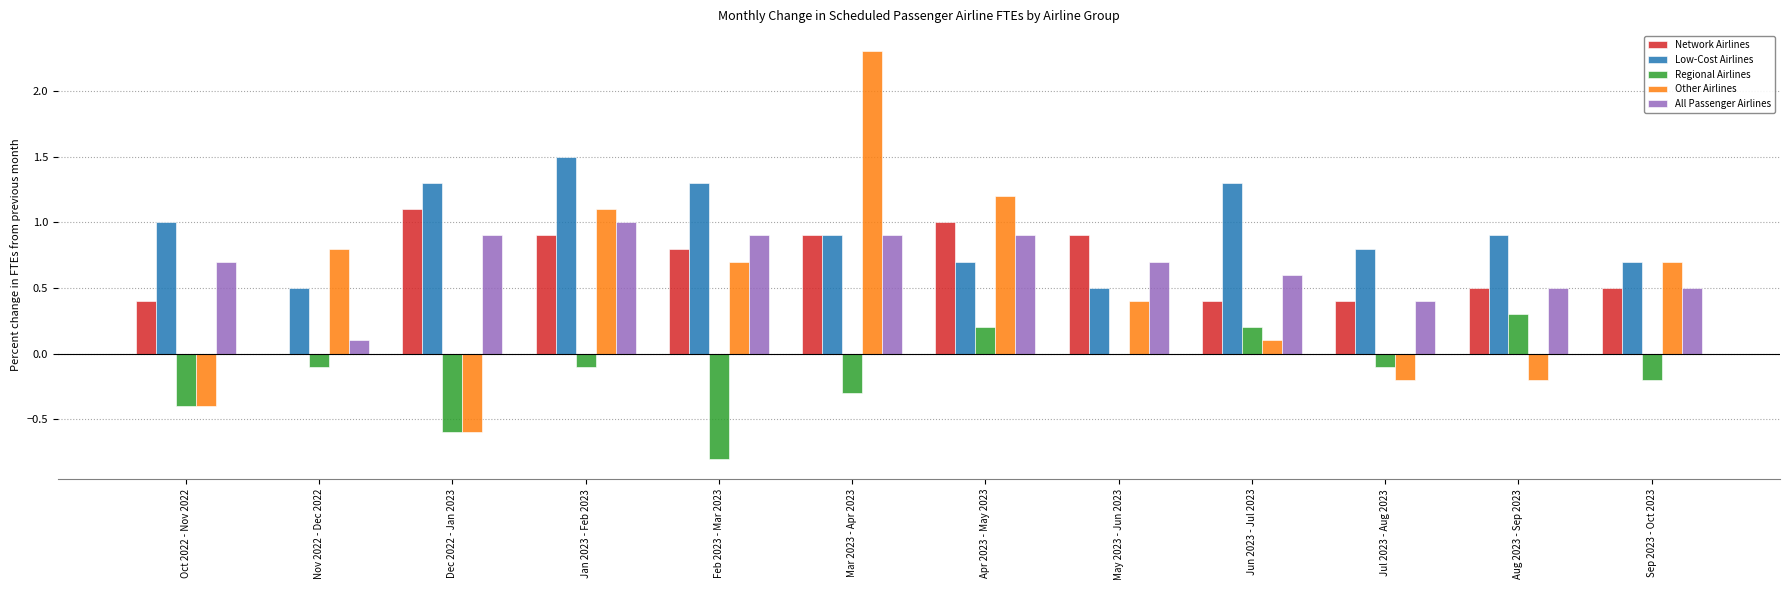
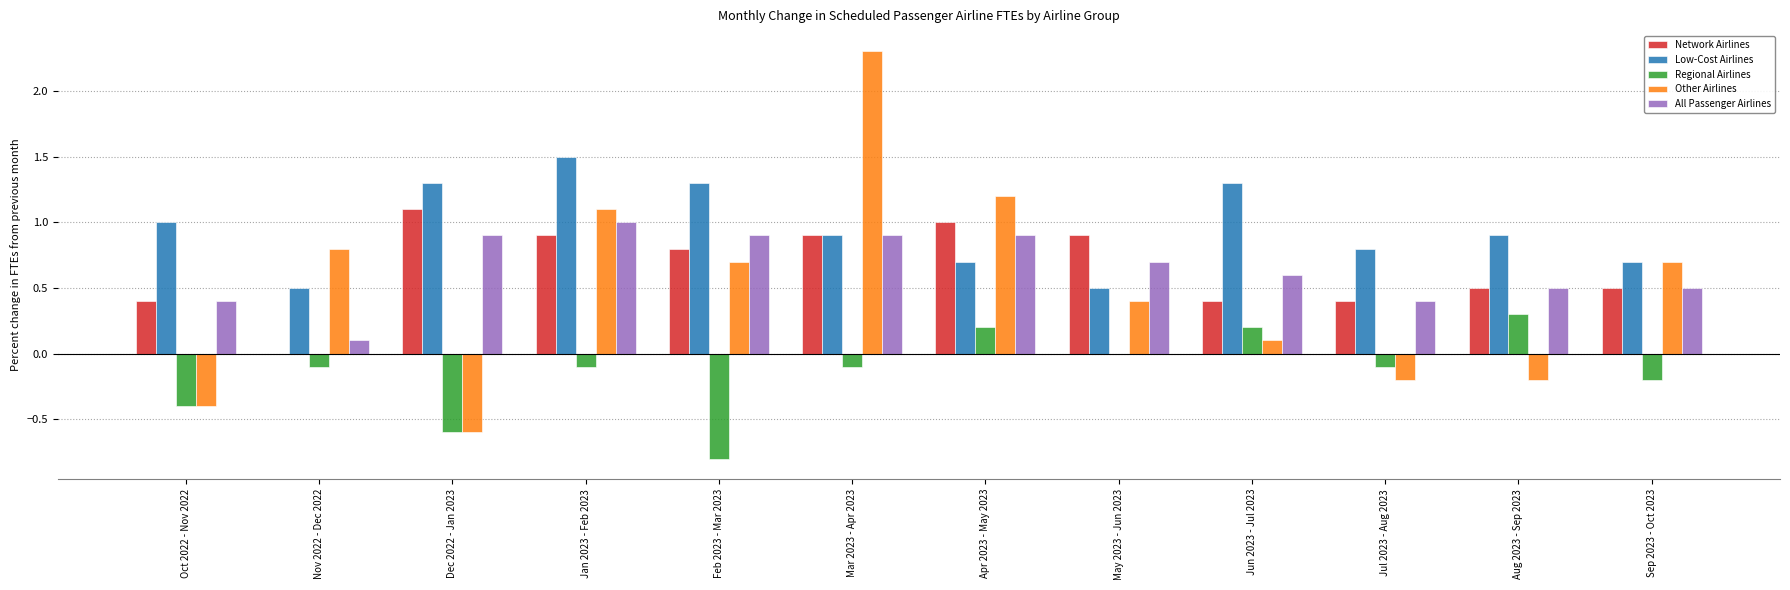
  {
    "Network Airlines": {
      "Oct 2022 - Nov 2022": 0.4,
      "Nov 2022 - Dec 2022": 0.0,
      "Dec 2022 - Jan 2023": 1.1,
      "Jan 2023 - Feb 2023": 0.9,
      "Feb 2023 - Mar 2023": 0.8,
      "Mar 2023 - Apr 2023": 0.9,
      "Apr 2023 - May 2023": 1.0,
      "May 2023 - Jun 2023": 0.9,
      "Jun 2023 - Jul 2023": 0.4,
      "Jul 2023 - Aug 2023": 0.4,
      "Aug 2023 - Sep 2023": 0.5,
      "Sep 2023 - Oct 2023": 0.5
    },
    "Low-Cost Airlines": {
      "Oct 2022 - Nov 2022": 1.0,
      "Nov 2022 - Dec 2022": 0.5,
      "Dec 2022 - Jan 2023": 1.3,
      "Jan 2023 - Feb 2023": 1.5,
      "Feb 2023 - Mar 2023": 1.3,
      "Mar 2023 - Apr 2023": 0.9,
      "Apr 2023 - May 2023": 0.7,
      "May 2023 - Jun 2023": 0.5,
      "Jun 2023 - Jul 2023": 1.3,
      "Jul 2023 - Aug 2023": 0.8,
      "Aug 2023 - Sep 2023": 0.9,
      "Sep 2023 - Oct 2023": 0.7
    },
    "Regional Airlines": {
      "Oct 2022 - Nov 2022": -0.4,
      "Nov 2022 - Dec 2022": -0.1,
      "Dec 2022 - Jan 2023": -0.6,
      "Jan 2023 - Feb 2023": -0.1,
      "Feb 2023 - Mar 2023": -0.8,
-     "Mar 2023 - Apr 2023": -0.3,
+     "Mar 2023 - Apr 2023": -0.1,
      "Apr 2023 - May 2023": 0.2,
      "May 2023 - Jun 2023": 0.0,
      "Jun 2023 - Jul 2023": 0.2,
      "Jul 2023 - Aug 2023": -0.1,
      "Aug 2023 - Sep 2023": 0.3,
      "Sep 2023 - Oct 2023": -0.2
    },
    "Other Airlines": {
      "Oct 2022 - Nov 2022": -0.4,
      "Nov 2022 - Dec 2022": 0.8,
      "Dec 2022 - Jan 2023": -0.6,
      "Jan 2023 - Feb 2023": 1.1,
      "Feb 2023 - Mar 2023": 0.7,
      "Mar 2023 - Apr 2023": 2.3,
      "Apr 2023 - May 2023": 1.2,
      "May 2023 - Jun 2023": 0.4,
      "Jun 2023 - Jul 2023": 0.1,
      "Jul 2023 - Aug 2023": -0.2,
      "Aug 2023 - Sep 2023": -0.2,
      "Sep 2023 - Oct 2023": 0.7
    },
    "All Passenger Airlines": {
-     "Oct 2022 - Nov 2022": 0.7,
+     "Oct 2022 - Nov 2022": 0.4,
      "Nov 2022 - Dec 2022": 0.1,
      "Dec 2022 - Jan 2023": 0.9,
      "Jan 2023 - Feb 2023": 1.0,
      "Feb 2023 - Mar 2023": 0.9,
      "Mar 2023 - Apr 2023": 0.9,
      "Apr 2023 - May 2023": 0.9,
      "May 2023 - Jun 2023": 0.7,
      "Jun 2023 - Jul 2023": 0.6,
      "Jul 2023 - Aug 2023": 0.4,
      "Aug 2023 - Sep 2023": 0.5,
      "Sep 2023 - Oct 2023": 0.5
    }
  }
